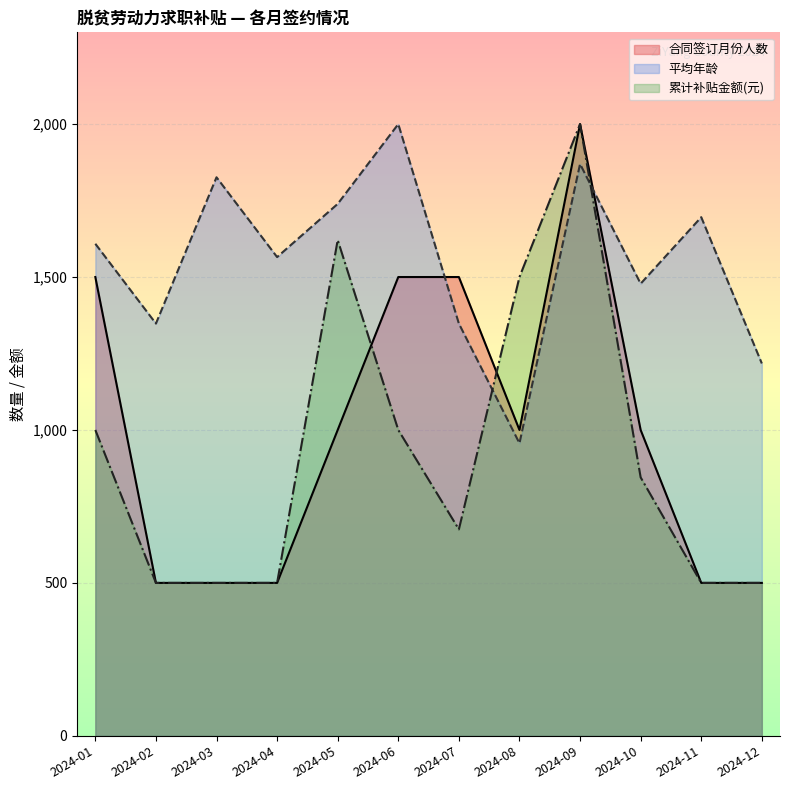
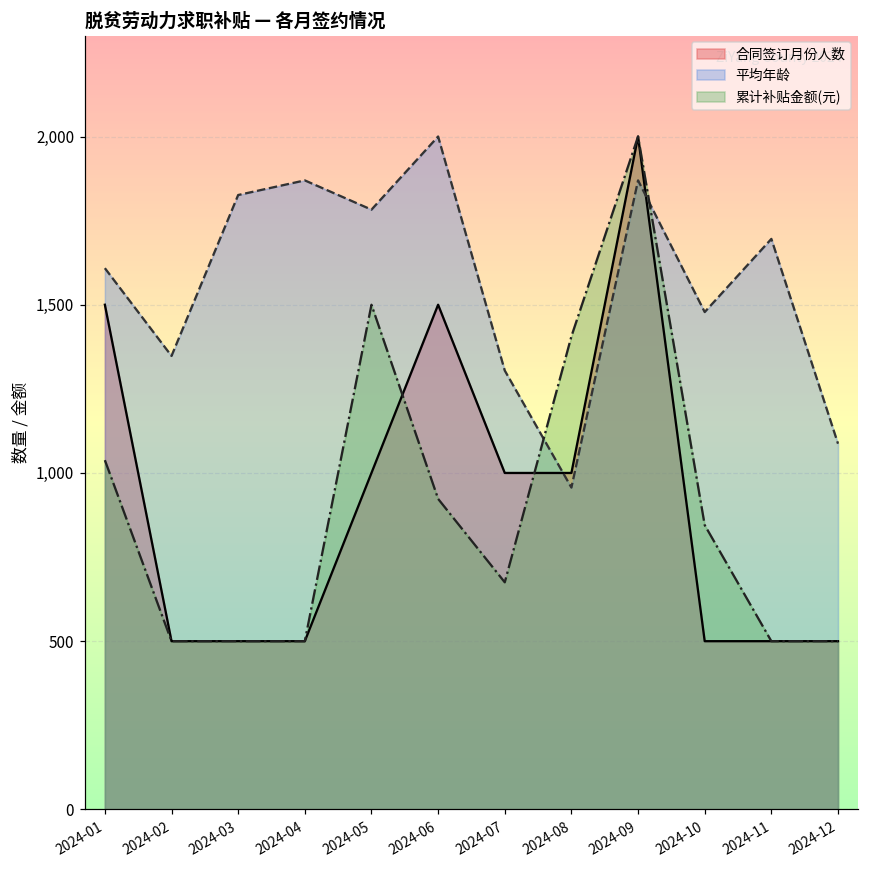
  {
    "合同签订月份人数": {
      "2024-01": "1,500",
      "2024-05": "1,000",
      "2024-06": "1,500",
-     "2024-07": "1,500",
+     "2024-07": "1,000",
      "2024-08": "1,000",
-     "2024-10": "1,000"
+     "2024-10": "500"
    },
    "平均年龄": {
      "2024-01": "1,610",
      "2024-02": "1,350",
      "2024-03": "1,830",
-     "2024-04": "1,570",
-     "2024-05": "1,740",
+     "2024-04": "1,870",
+     "2024-05": "1,780",
      "2024-06": "2,000",
-     "2024-07": "1,350",
+     "2024-07": "1,300",
      "2024-08": "960",
      "2024-09": "1,870",
      "2024-10": "1,480",
      "2024-11": "1,700",
-     "2024-12": "1,220"
+     "2024-12": "1,090"
    },
    "累计补贴金额(元)": {
-     "2024-01": "1,000",
-     "2024-05": "1,620",
-     "2024-06": "1,000",
+     "2024-01": "1,040",
+     "2024-05": "1,500",
+     "2024-06": "920",
      "2024-07": "680",
-     "2024-08": "1,500",
+     "2024-08": "1,410",
      "2024-10": "850"
    }
  }
